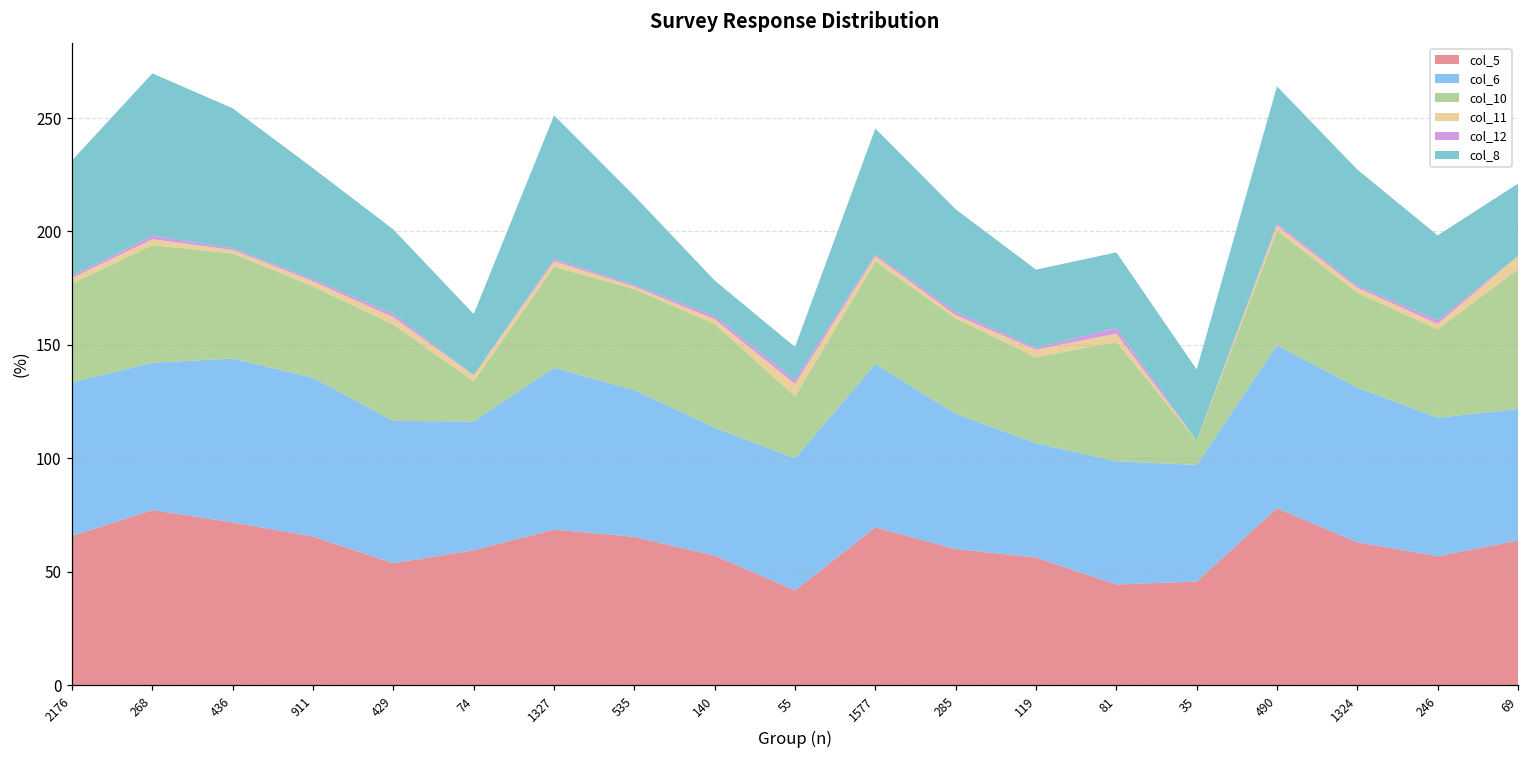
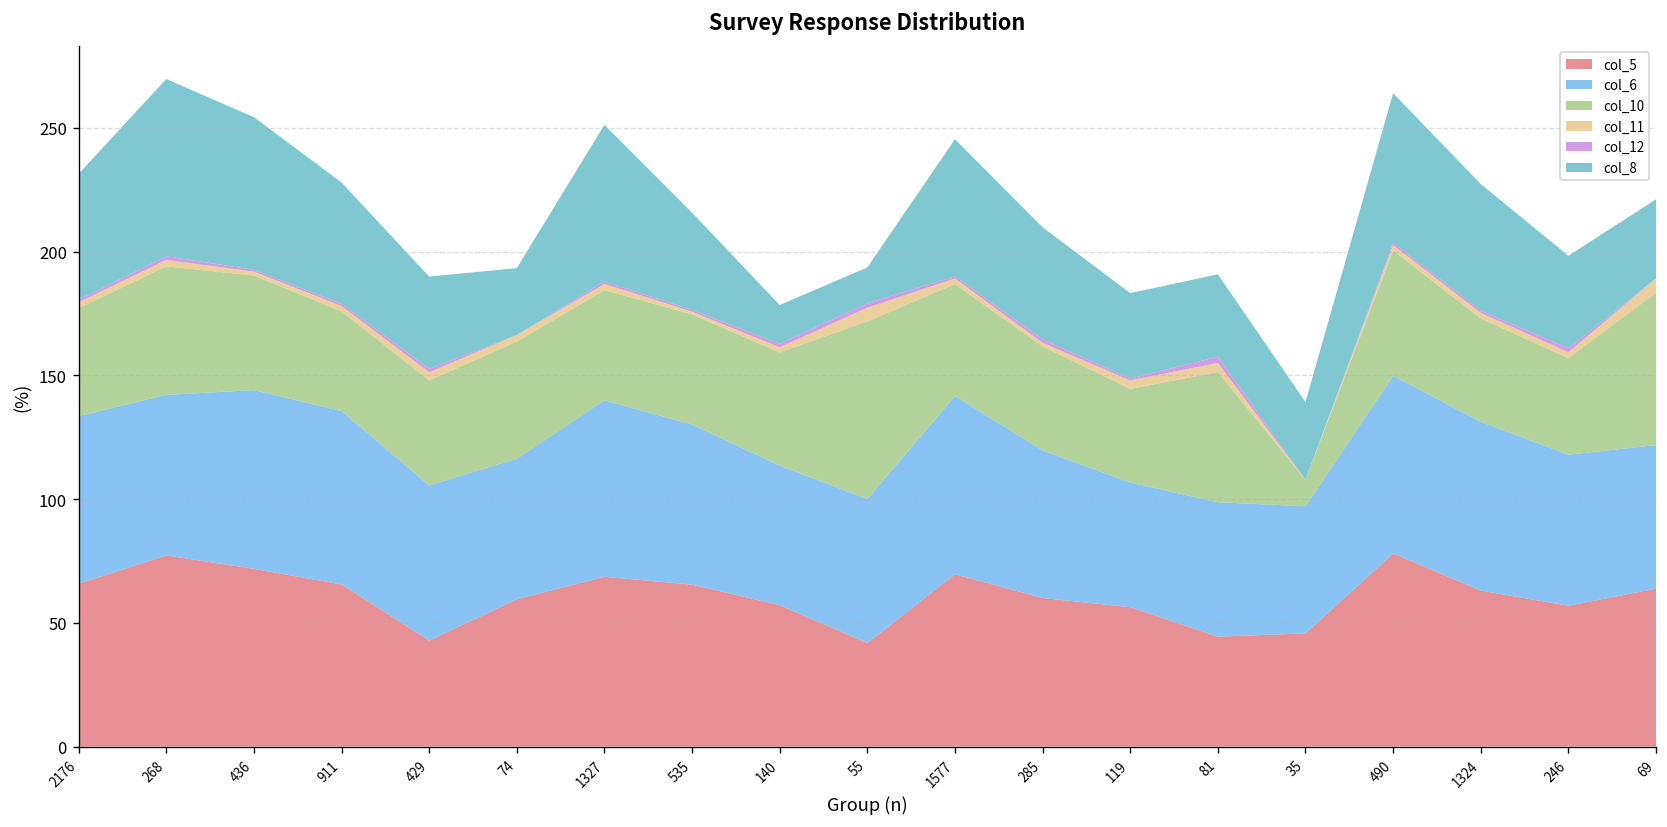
  {
    "col_5": {
      "2176": 66,
      "268": 77,
      "436": 72,
      "911": 66,
-     "429": 54,
+     "429": 43,
      "74": 60,
      "1327": 69,
      "535": 65,
      "140": 57,
      "55": 42,
      "1577": 70,
      "285": 60,
      "119": 56,
      "81": 44,
      "35": 46,
      "490": 78,
      "1324": 63,
      "246": 57,
      "69": 64
    },
    "col_10": {
      "2176": 44,
      "268": 52,
      "436": 46,
      "911": 40,
      "429": 42,
-     "74": 18,
+     "74": 47,
      "1327": 45,
      "140": 46,
-     "55": 27,
+     "55": 72,
      "1577": 45,
      "285": 42,
      "119": 38,
      "81": 53,
      "490": 51,
      "1324": 42,
      "246": 39,
      "69": 62
    },
    "col_11": {
      "268": 3,
      "429": 3,
      "140": 2,
      "55": 6,
      "285": 1,
      "81": 4,
      "246": 2
    },
    "col_12": {
      "268": 2,
      "429": 1,
      "140": 1,
      "55": 2,
      "285": 1,
      "81": 3,
      "246": 2
    }
  }
